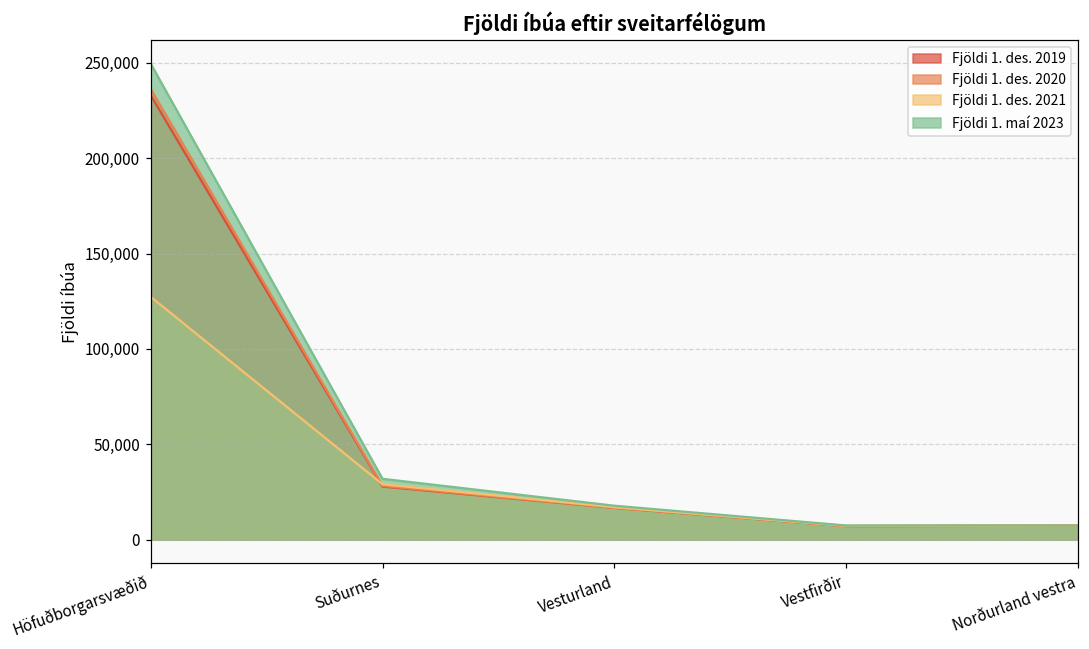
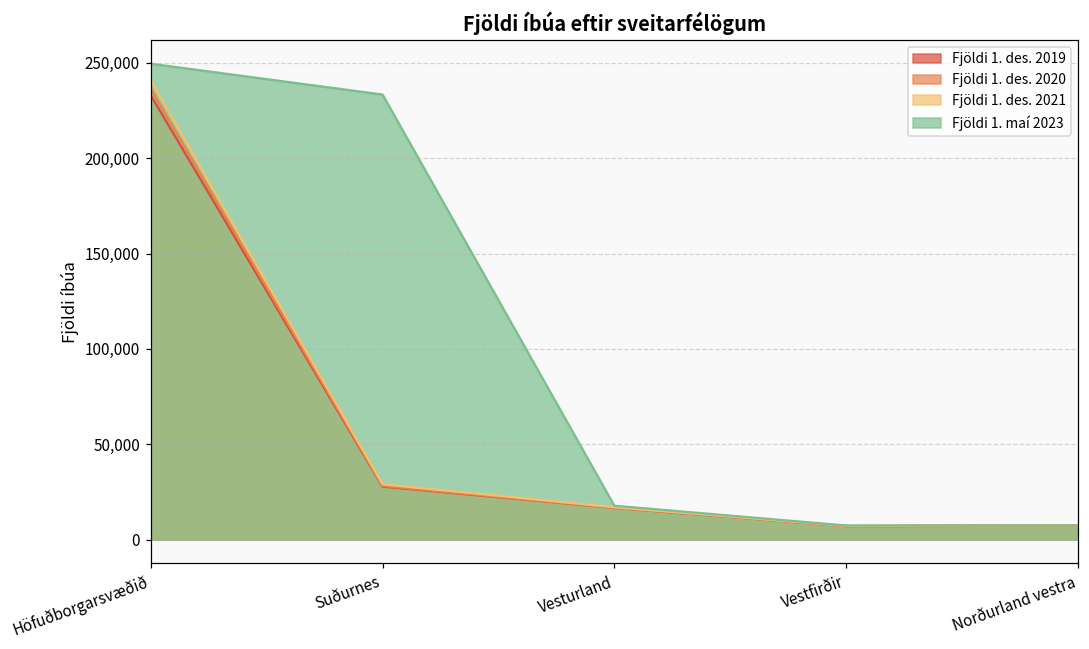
  {
    "Fjöldi 1. des. 2021": {
-     "Höfuðborgarsvæðið": "127,000"
+     "Höfuðborgarsvæðið": "241,000"
    },
    "Fjöldi 1. maí 2023": {
      "Höfuðborgarsvæðið": "250,000",
-     "Suðurnes": "32,000"
+     "Suðurnes": "233,000"
    }
  }
